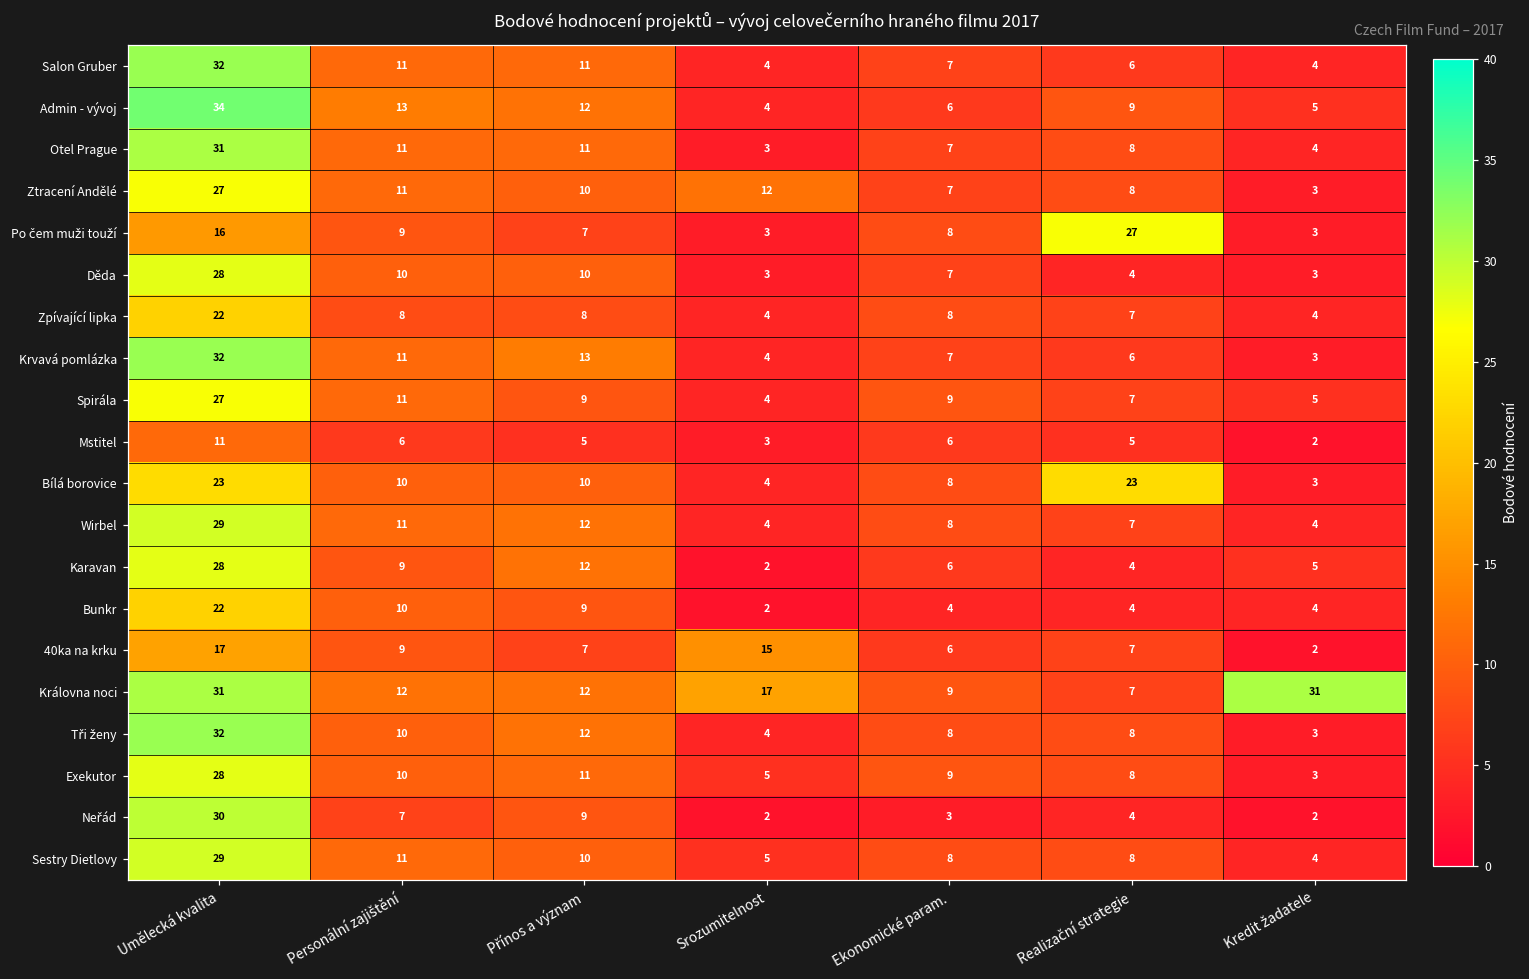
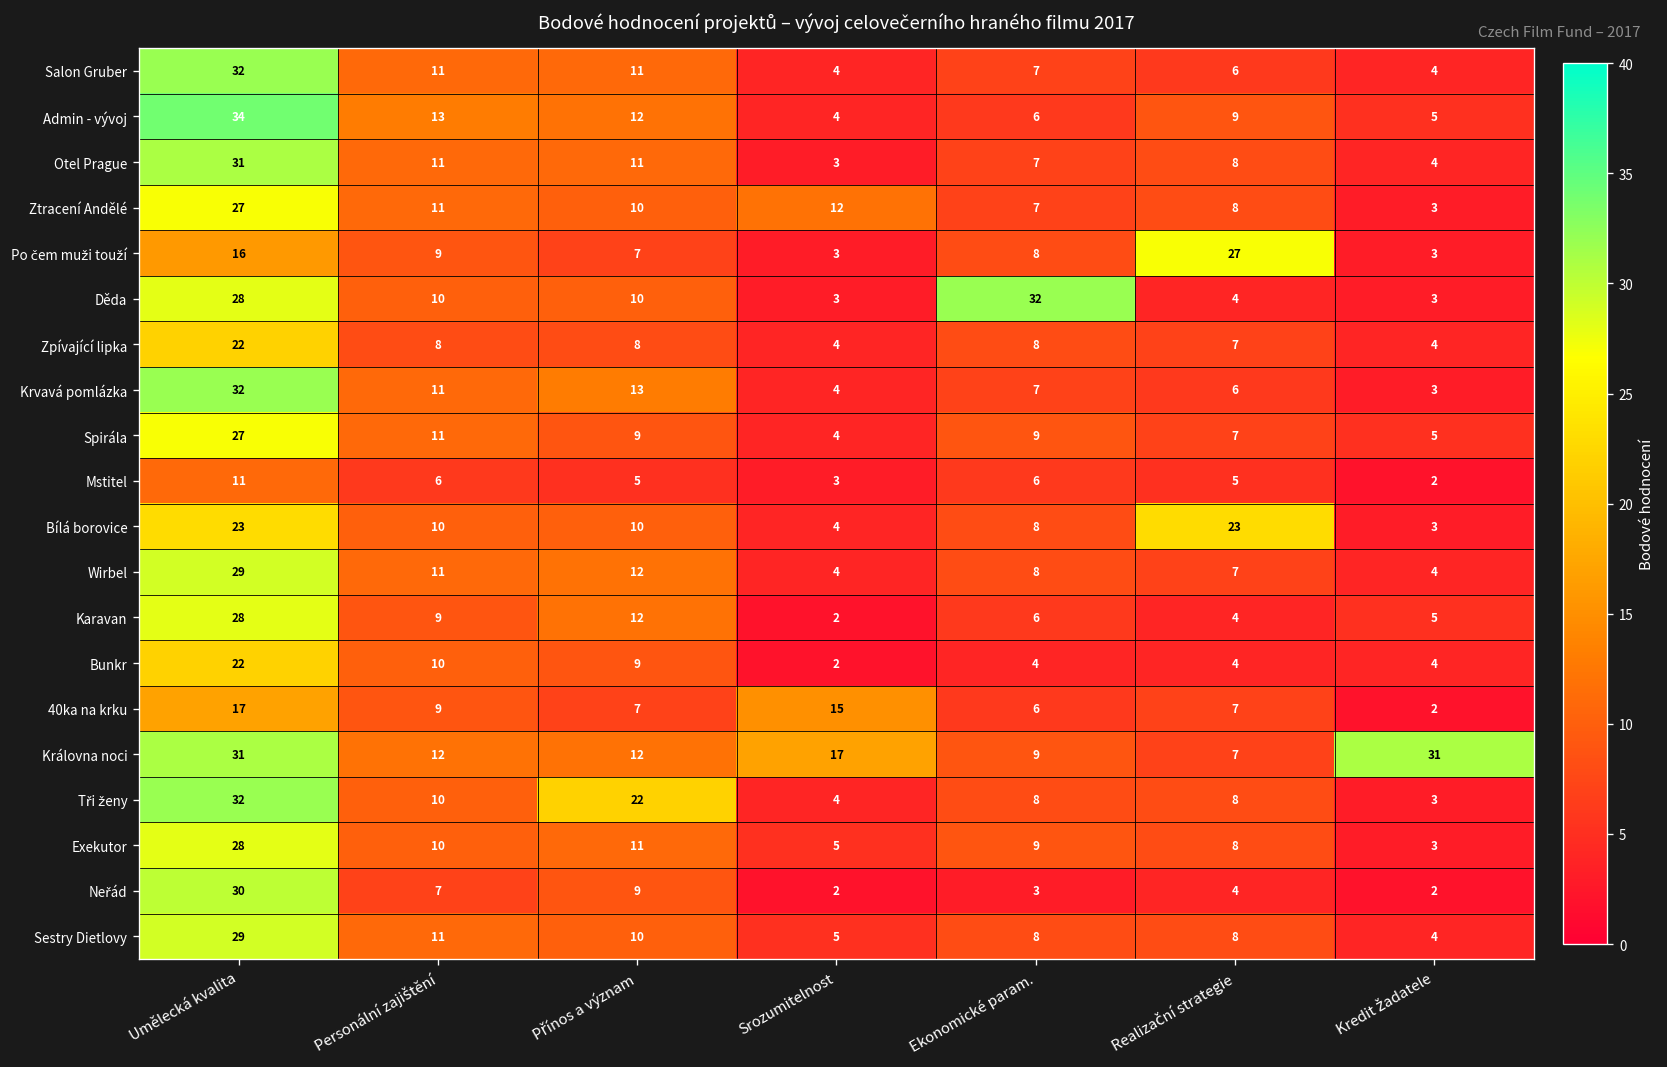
  {
    "Salon Gruber": {
      "Umělecká kvalita": 32,
      "Personální zajištění": 11,
      "Přínos a význam": 11,
      "Srozumitelnost": 4,
      "Ekonomické param.": 7,
      "Realizační strategie": 6,
      "Kredit žadatele": 4
    },
    "Admin - vývoj": {
      "Umělecká kvalita": 34,
      "Personální zajištění": 13,
      "Přínos a význam": 12,
      "Srozumitelnost": 4,
      "Ekonomické param.": 6,
      "Realizační strategie": 9,
      "Kredit žadatele": 5
    },
    "Otel Prague": {
      "Umělecká kvalita": 31,
      "Personální zajištění": 11,
      "Přínos a význam": 11,
      "Srozumitelnost": 3,
      "Ekonomické param.": 7,
      "Realizační strategie": 8,
      "Kredit žadatele": 4
    },
    "Ztracení Andělé": {
      "Umělecká kvalita": 27,
      "Personální zajištění": 11,
      "Přínos a význam": 10,
      "Srozumitelnost": 12,
      "Ekonomické param.": 7,
      "Realizační strategie": 8,
      "Kredit žadatele": 3
    },
    "Po čem muži touží": {
      "Umělecká kvalita": 16,
      "Personální zajištění": 9,
      "Přínos a význam": 7,
      "Srozumitelnost": 3,
      "Ekonomické param.": 8,
      "Realizační strategie": 27,
      "Kredit žadatele": 3
    },
    "Děda": {
      "Umělecká kvalita": 28,
      "Personální zajištění": 10,
      "Přínos a význam": 10,
      "Srozumitelnost": 3,
-     "Ekonomické param.": 7,
+     "Ekonomické param.": 32,
      "Realizační strategie": 4,
      "Kredit žadatele": 3
    },
    "Zpívající lipka": {
      "Umělecká kvalita": 22,
      "Personální zajištění": 8,
      "Přínos a význam": 8,
      "Srozumitelnost": 4,
      "Ekonomické param.": 8,
      "Realizační strategie": 7,
      "Kredit žadatele": 4
    },
    "Krvavá pomlázka": {
      "Umělecká kvalita": 32,
      "Personální zajištění": 11,
      "Přínos a význam": 13,
      "Srozumitelnost": 4,
      "Ekonomické param.": 7,
      "Realizační strategie": 6,
      "Kredit žadatele": 3
    },
    "Spirála": {
      "Umělecká kvalita": 27,
      "Personální zajištění": 11,
      "Přínos a význam": 9,
      "Srozumitelnost": 4,
      "Ekonomické param.": 9,
      "Realizační strategie": 7,
      "Kredit žadatele": 5
    },
    "Mstitel": {
      "Umělecká kvalita": 11,
      "Personální zajištění": 6,
      "Přínos a význam": 5,
      "Srozumitelnost": 3,
      "Ekonomické param.": 6,
      "Realizační strategie": 5,
      "Kredit žadatele": 2
    },
    "Bílá borovice": {
      "Umělecká kvalita": 23,
      "Personální zajištění": 10,
      "Přínos a význam": 10,
      "Srozumitelnost": 4,
      "Ekonomické param.": 8,
      "Realizační strategie": 23,
      "Kredit žadatele": 3
    },
    "Wirbel": {
      "Umělecká kvalita": 29,
      "Personální zajištění": 11,
      "Přínos a význam": 12,
      "Srozumitelnost": 4,
      "Ekonomické param.": 8,
      "Realizační strategie": 7,
      "Kredit žadatele": 4
    },
    "Karavan": {
      "Umělecká kvalita": 28,
      "Personální zajištění": 9,
      "Přínos a význam": 12,
      "Srozumitelnost": 2,
      "Ekonomické param.": 6,
      "Realizační strategie": 4,
      "Kredit žadatele": 5
    },
    "Bunkr": {
      "Umělecká kvalita": 22,
      "Personální zajištění": 10,
      "Přínos a význam": 9,
      "Srozumitelnost": 2,
      "Ekonomické param.": 4,
      "Realizační strategie": 4,
      "Kredit žadatele": 4
    },
    "40ka na krku": {
      "Umělecká kvalita": 17,
      "Personální zajištění": 9,
      "Přínos a význam": 7,
      "Srozumitelnost": 15,
      "Ekonomické param.": 6,
      "Realizační strategie": 7,
      "Kredit žadatele": 2
    },
    "Královna noci": {
      "Umělecká kvalita": 31,
      "Personální zajištění": 12,
      "Přínos a význam": 12,
      "Srozumitelnost": 17,
      "Ekonomické param.": 9,
      "Realizační strategie": 7,
      "Kredit žadatele": 31
    },
    "Tři ženy": {
      "Umělecká kvalita": 32,
      "Personální zajištění": 10,
-     "Přínos a význam": 12,
+     "Přínos a význam": 22,
      "Srozumitelnost": 4,
      "Ekonomické param.": 8,
      "Realizační strategie": 8,
      "Kredit žadatele": 3
    },
    "Exekutor": {
      "Umělecká kvalita": 28,
      "Personální zajištění": 10,
      "Přínos a význam": 11,
      "Srozumitelnost": 5,
      "Ekonomické param.": 9,
      "Realizační strategie": 8,
      "Kredit žadatele": 3
    },
    "Neřád": {
      "Umělecká kvalita": 30,
      "Personální zajištění": 7,
      "Přínos a význam": 9,
      "Srozumitelnost": 2,
      "Ekonomické param.": 3,
      "Realizační strategie": 4,
      "Kredit žadatele": 2
    },
    "Sestry Dietlovy": {
      "Umělecká kvalita": 29,
      "Personální zajištění": 11,
      "Přínos a význam": 10,
      "Srozumitelnost": 5,
      "Ekonomické param.": 8,
      "Realizační strategie": 8,
      "Kredit žadatele": 4
    }
  }
